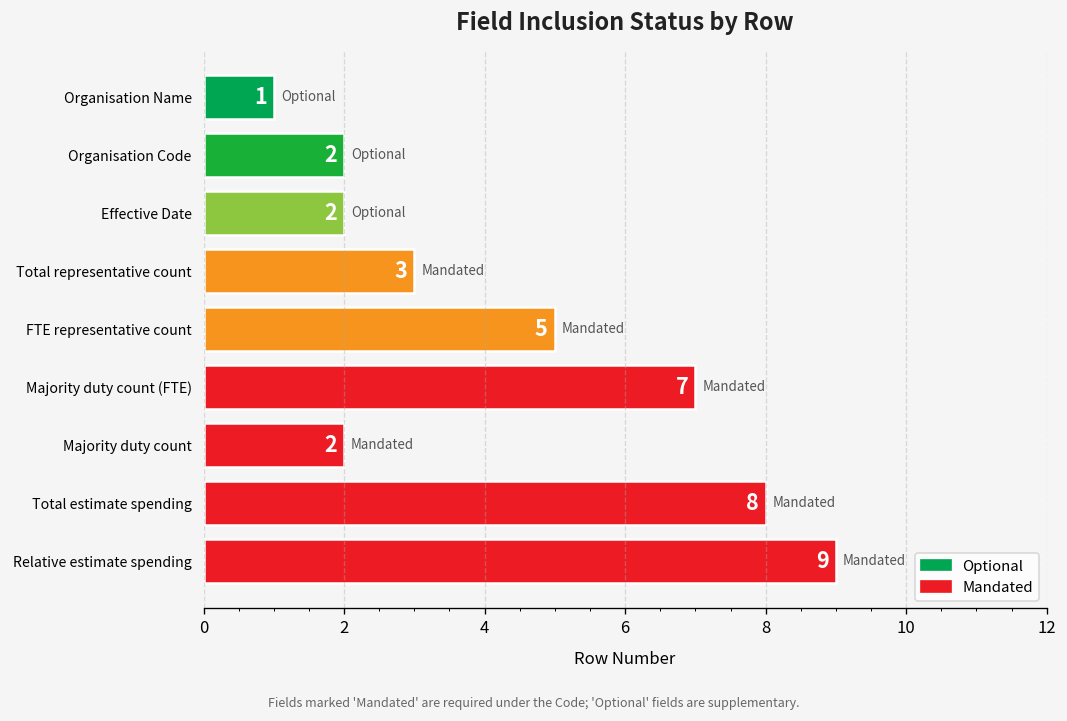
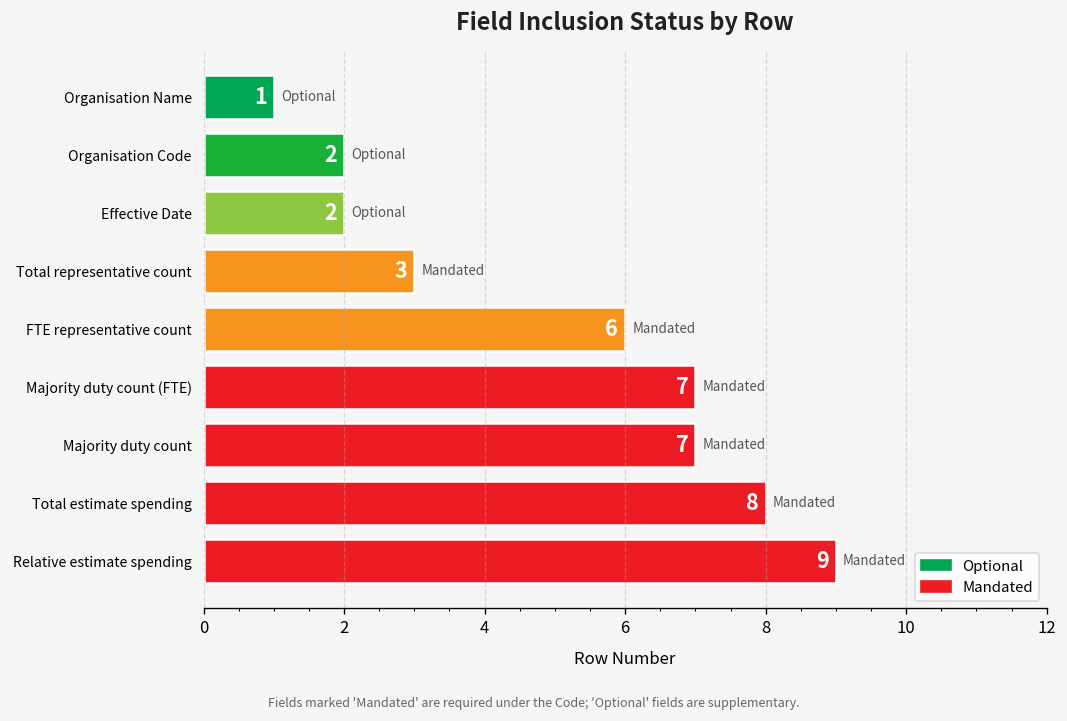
  {
    "Organisation Name": 1,
    "Organisation Code": 2,
    "Effective Date": 2,
    "Total representative count": 3,
-   "FTE representative count": 5,
+   "FTE representative count": 6,
    "Majority duty count (FTE)": 7,
-   "Majority duty count": 2,
+   "Majority duty count": 7,
    "Total estimate spending": 8,
    "Relative estimate spending": 9
  }
